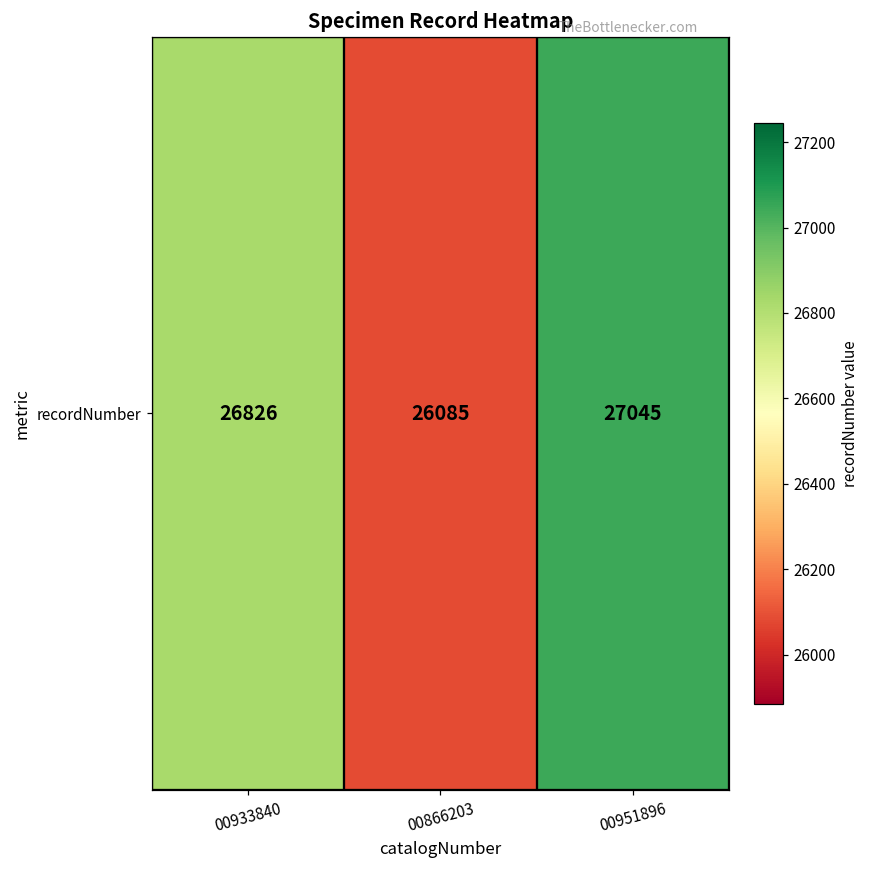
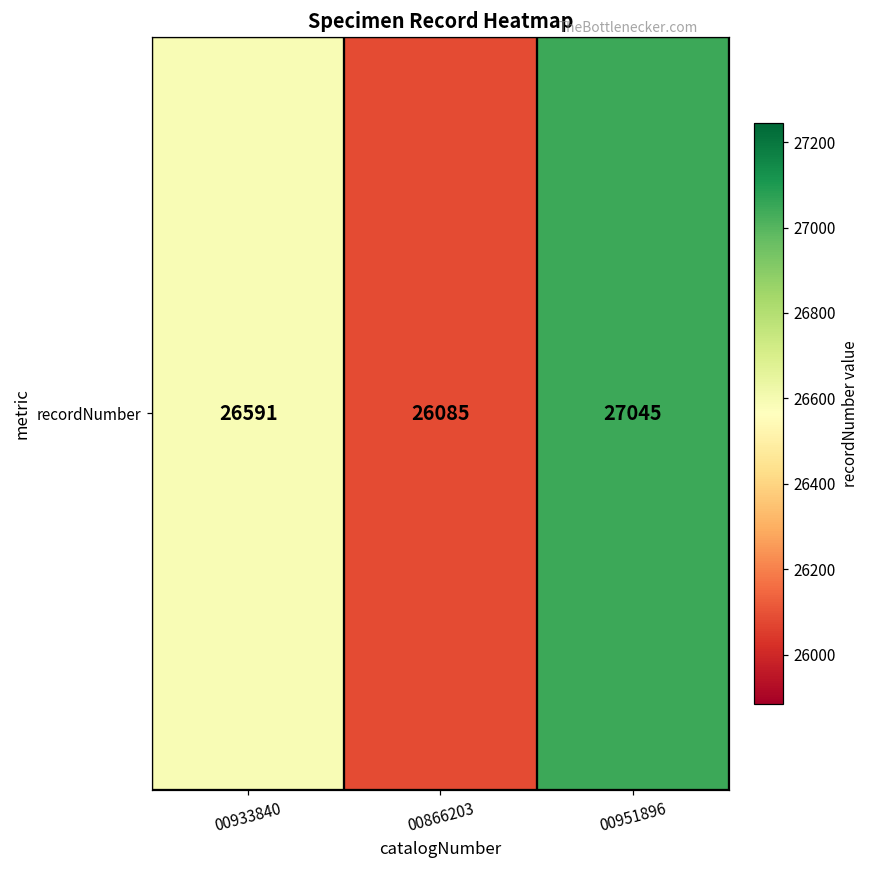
  {
    "recordNumber": {
-     "00933840": 26826,
+     "00933840": 26591,
      "00866203": 26085,
      "00951896": 27045
    }
  }
